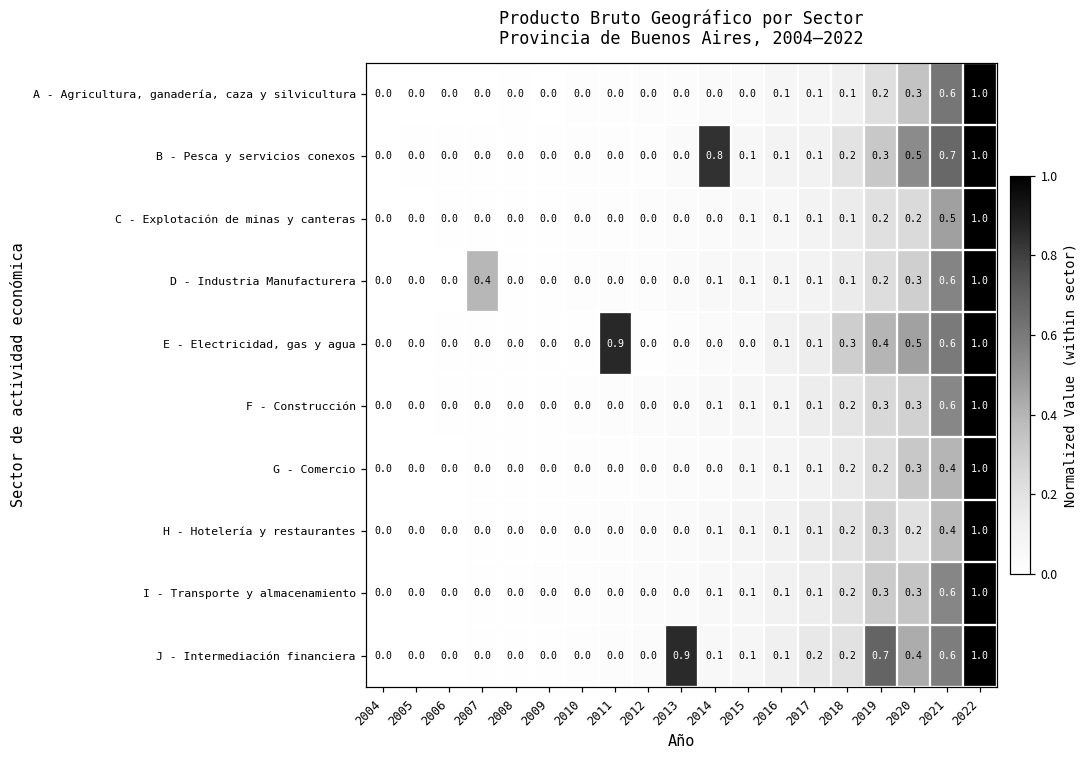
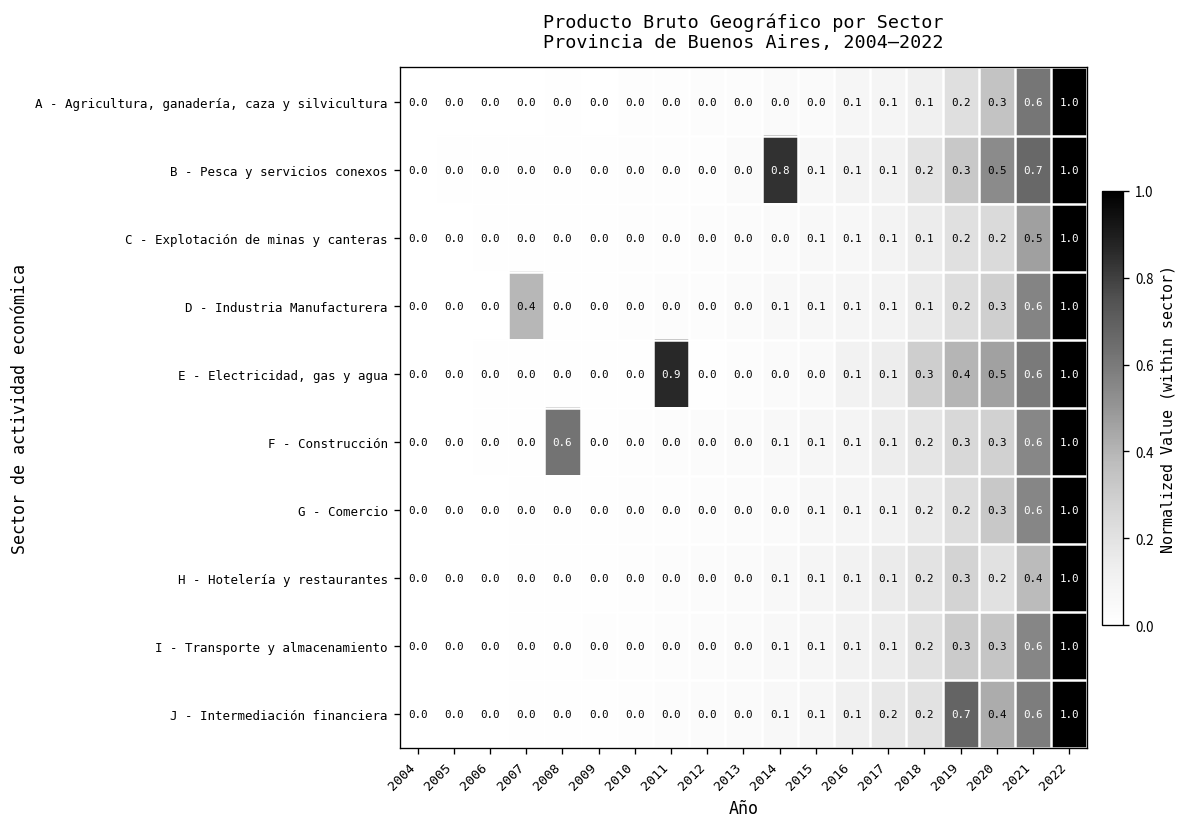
  {
    "A - Agricultura, ganadería, caza y silvicultura": {
      "2004": 0.0,
      "2005": 0.0,
      "2006": 0.0,
      "2007": 0.0,
      "2008": 0.0,
      "2009": 0.0,
      "2010": 0.0,
      "2011": 0.0,
      "2012": 0.0,
      "2013": 0.0,
      "2014": 0.0,
      "2015": 0.0,
      "2016": 0.1,
      "2017": 0.1,
      "2018": 0.1,
      "2019": 0.2,
      "2020": 0.3,
      "2021": 0.6,
      "2022": 1.0
    },
    "B - Pesca y servicios conexos": {
      "2004": 0.0,
      "2005": 0.0,
      "2006": 0.0,
      "2007": 0.0,
      "2008": 0.0,
      "2009": 0.0,
      "2010": 0.0,
      "2011": 0.0,
      "2012": 0.0,
      "2013": 0.0,
      "2014": 0.8,
      "2015": 0.1,
      "2016": 0.1,
      "2017": 0.1,
      "2018": 0.2,
      "2019": 0.3,
      "2020": 0.5,
      "2021": 0.7,
      "2022": 1.0
    },
    "C - Explotación de minas y canteras": {
      "2004": 0.0,
      "2005": 0.0,
      "2006": 0.0,
      "2007": 0.0,
      "2008": 0.0,
      "2009": 0.0,
      "2010": 0.0,
      "2011": 0.0,
      "2012": 0.0,
      "2013": 0.0,
      "2014": 0.0,
      "2015": 0.1,
      "2016": 0.1,
      "2017": 0.1,
      "2018": 0.1,
      "2019": 0.2,
      "2020": 0.2,
      "2021": 0.5,
      "2022": 1.0
    },
    "D - Industria Manufacturera": {
      "2004": 0.0,
      "2005": 0.0,
      "2006": 0.0,
      "2007": 0.4,
      "2008": 0.0,
      "2009": 0.0,
      "2010": 0.0,
      "2011": 0.0,
      "2012": 0.0,
      "2013": 0.0,
      "2014": 0.1,
      "2015": 0.1,
      "2016": 0.1,
      "2017": 0.1,
      "2018": 0.1,
      "2019": 0.2,
      "2020": 0.3,
      "2021": 0.6,
      "2022": 1.0
    },
    "E - Electricidad, gas y agua": {
      "2004": 0.0,
      "2005": 0.0,
      "2006": 0.0,
      "2007": 0.0,
      "2008": 0.0,
      "2009": 0.0,
      "2010": 0.0,
      "2011": 0.9,
      "2012": 0.0,
      "2013": 0.0,
      "2014": 0.0,
      "2015": 0.0,
      "2016": 0.1,
      "2017": 0.1,
      "2018": 0.3,
      "2019": 0.4,
      "2020": 0.5,
      "2021": 0.6,
      "2022": 1.0
    },
    "F - Construcción": {
      "2004": 0.0,
      "2005": 0.0,
      "2006": 0.0,
      "2007": 0.0,
-     "2008": 0.0,
+     "2008": 0.6,
      "2009": 0.0,
      "2010": 0.0,
      "2011": 0.0,
      "2012": 0.0,
      "2013": 0.0,
      "2014": 0.1,
      "2015": 0.1,
      "2016": 0.1,
      "2017": 0.1,
      "2018": 0.2,
      "2019": 0.3,
      "2020": 0.3,
      "2021": 0.6,
      "2022": 1.0
    },
    "G - Comercio": {
      "2004": 0.0,
      "2005": 0.0,
      "2006": 0.0,
      "2007": 0.0,
      "2008": 0.0,
      "2009": 0.0,
      "2010": 0.0,
      "2011": 0.0,
      "2012": 0.0,
      "2013": 0.0,
      "2014": 0.0,
      "2015": 0.1,
      "2016": 0.1,
      "2017": 0.1,
      "2018": 0.2,
      "2019": 0.2,
      "2020": 0.3,
-     "2021": 0.4,
+     "2021": 0.6,
      "2022": 1.0
    },
    "H - Hotelería y restaurantes": {
      "2004": 0.0,
      "2005": 0.0,
      "2006": 0.0,
      "2007": 0.0,
      "2008": 0.0,
      "2009": 0.0,
      "2010": 0.0,
      "2011": 0.0,
      "2012": 0.0,
      "2013": 0.0,
      "2014": 0.1,
      "2015": 0.1,
      "2016": 0.1,
      "2017": 0.1,
      "2018": 0.2,
      "2019": 0.3,
      "2020": 0.2,
      "2021": 0.4,
      "2022": 1.0
    },
    "I - Transporte y almacenamiento": {
      "2004": 0.0,
      "2005": 0.0,
      "2006": 0.0,
      "2007": 0.0,
      "2008": 0.0,
      "2009": 0.0,
      "2010": 0.0,
      "2011": 0.0,
      "2012": 0.0,
      "2013": 0.0,
      "2014": 0.1,
      "2015": 0.1,
      "2016": 0.1,
      "2017": 0.1,
      "2018": 0.2,
      "2019": 0.3,
      "2020": 0.3,
      "2021": 0.6,
      "2022": 1.0
    },
    "J - Intermediación financiera": {
      "2004": 0.0,
      "2005": 0.0,
      "2006": 0.0,
      "2007": 0.0,
      "2008": 0.0,
      "2009": 0.0,
      "2010": 0.0,
      "2011": 0.0,
      "2012": 0.0,
-     "2013": 0.9,
+     "2013": 0.0,
      "2014": 0.1,
      "2015": 0.1,
      "2016": 0.1,
      "2017": 0.2,
      "2018": 0.2,
      "2019": 0.7,
      "2020": 0.4,
      "2021": 0.6,
      "2022": 1.0
    }
  }
